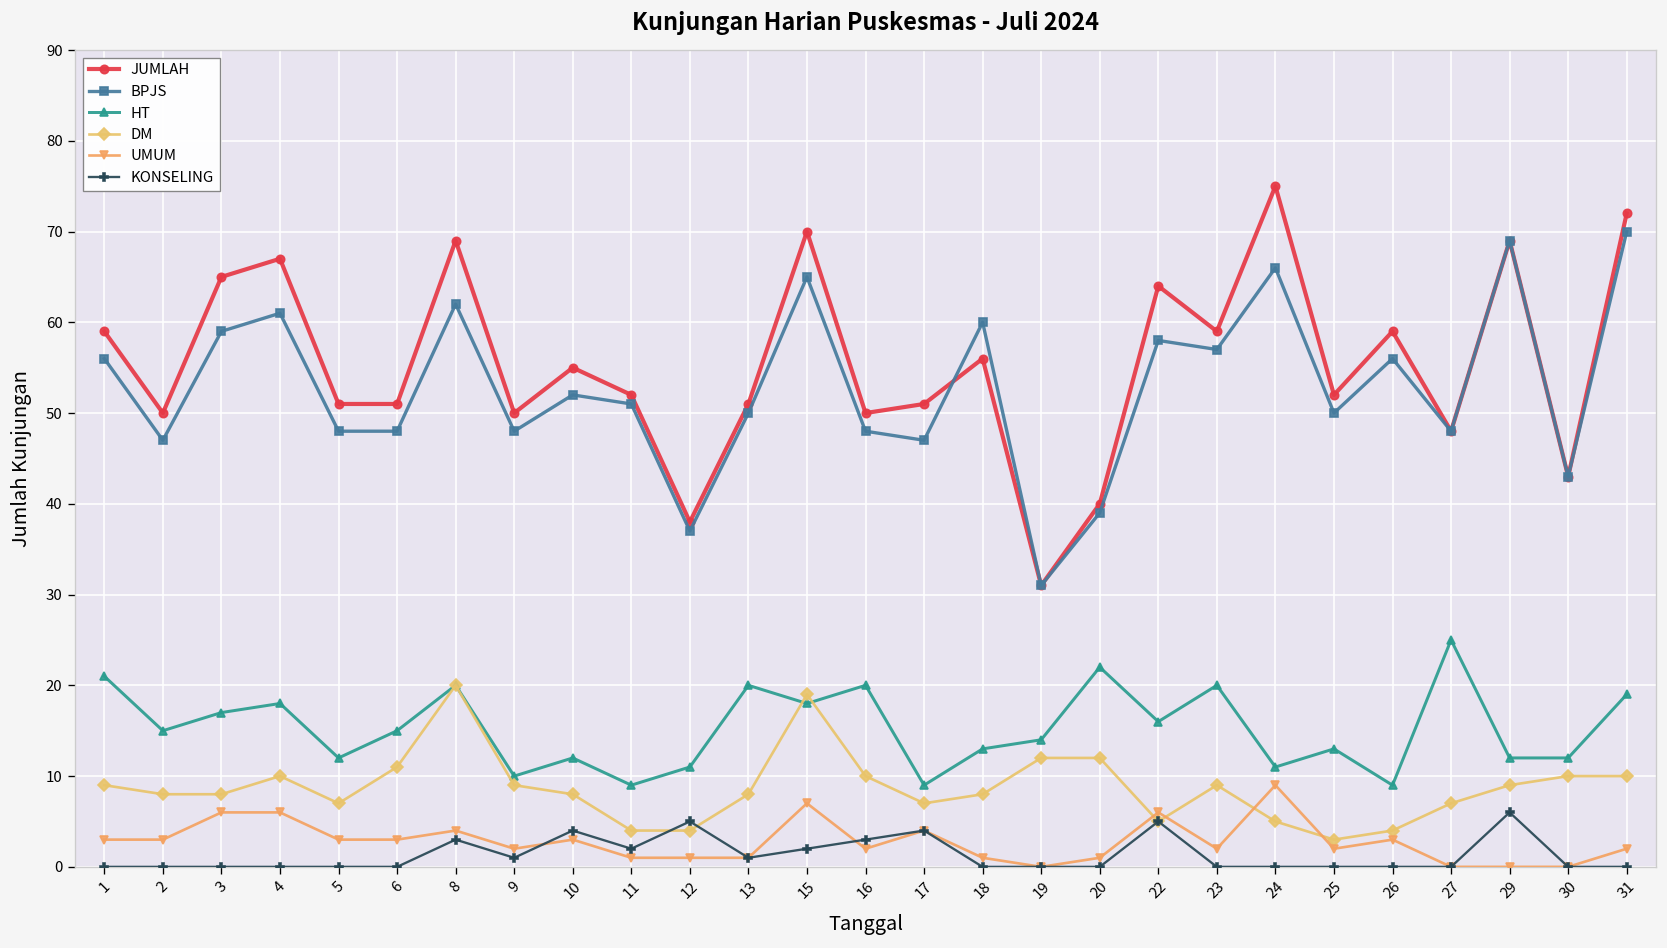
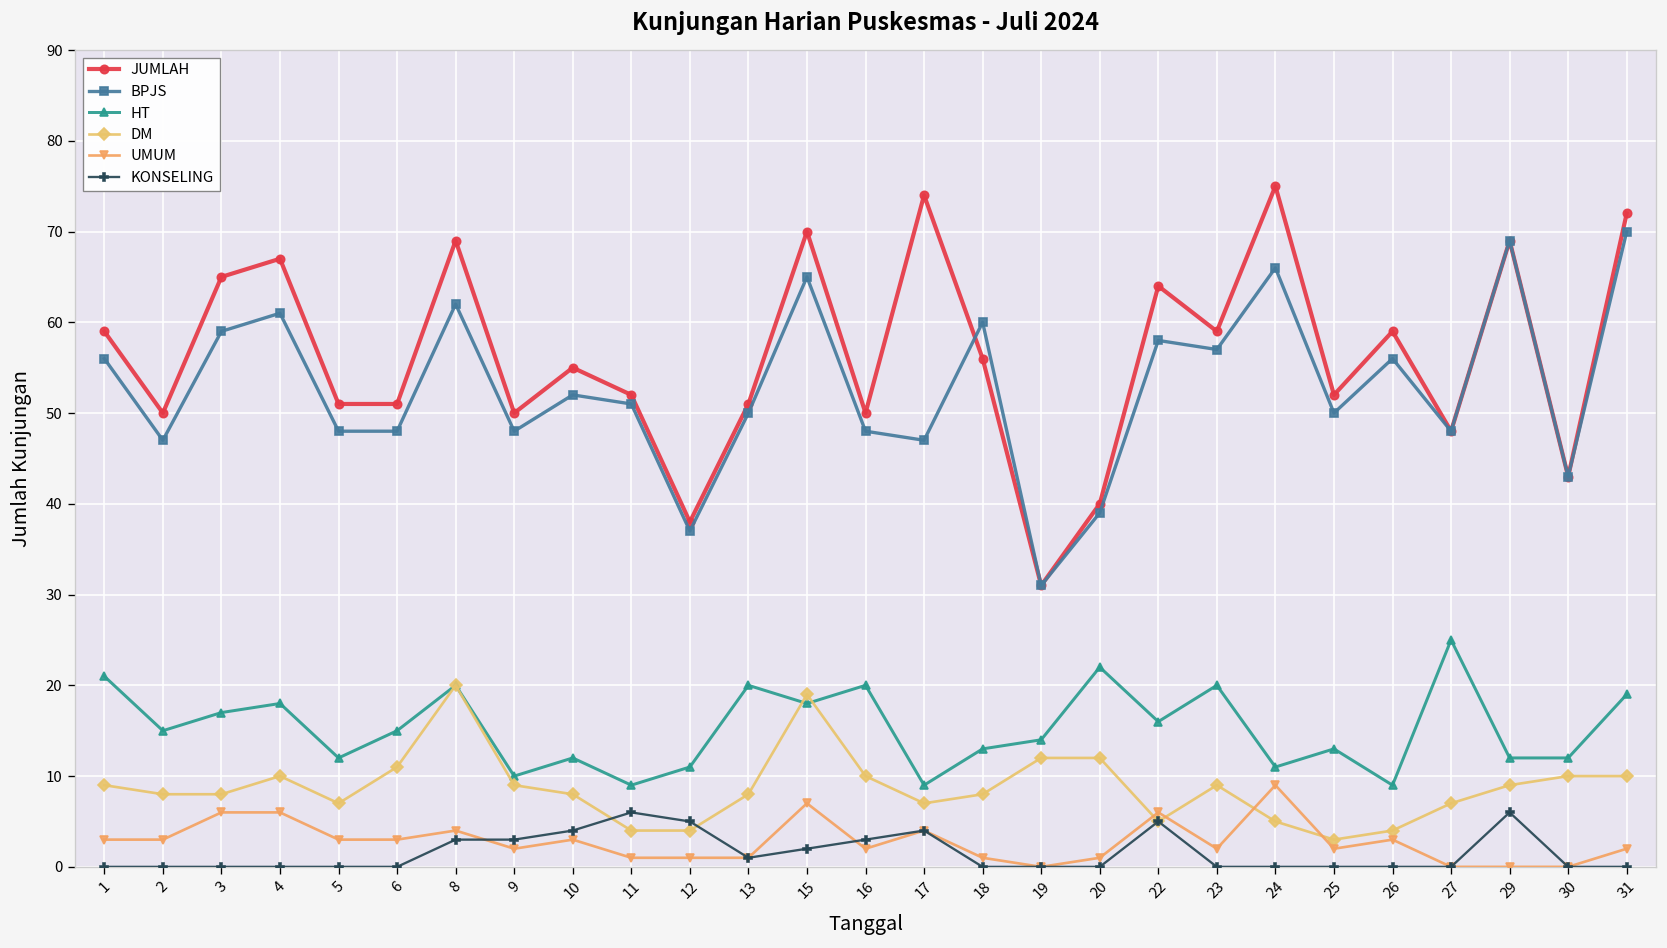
  {
    "JUMLAH": {
      "1": 59,
      "2": 50,
      "3": 65,
      "4": 67,
      "5": 51,
      "6": 51,
      "8": 69,
      "9": 50,
      "10": 55,
      "11": 52,
      "12": 38,
      "13": 51,
      "15": 70,
      "16": 50,
-     "17": 51,
+     "17": 74,
      "18": 56,
      "20": 40,
      "22": 64,
      "23": 59,
      "24": 75,
      "25": 52,
      "26": 59,
      "31": 72
    },
    "KONSELING": {
      "1": 0,
      "2": 0,
      "3": 0,
      "4": 0,
      "5": 0,
      "6": 0,
      "8": 3,
-     "9": 1,
+     "9": 3,
      "10": 4,
-     "11": 2,
+     "11": 6,
      "12": 5,
      "15": 2,
      "16": 3,
      "18": 0,
      "20": 0,
      "23": 0,
      "24": 0,
      "25": 0,
      "26": 0,
      "29": 6,
      "31": 0
    }
  }
